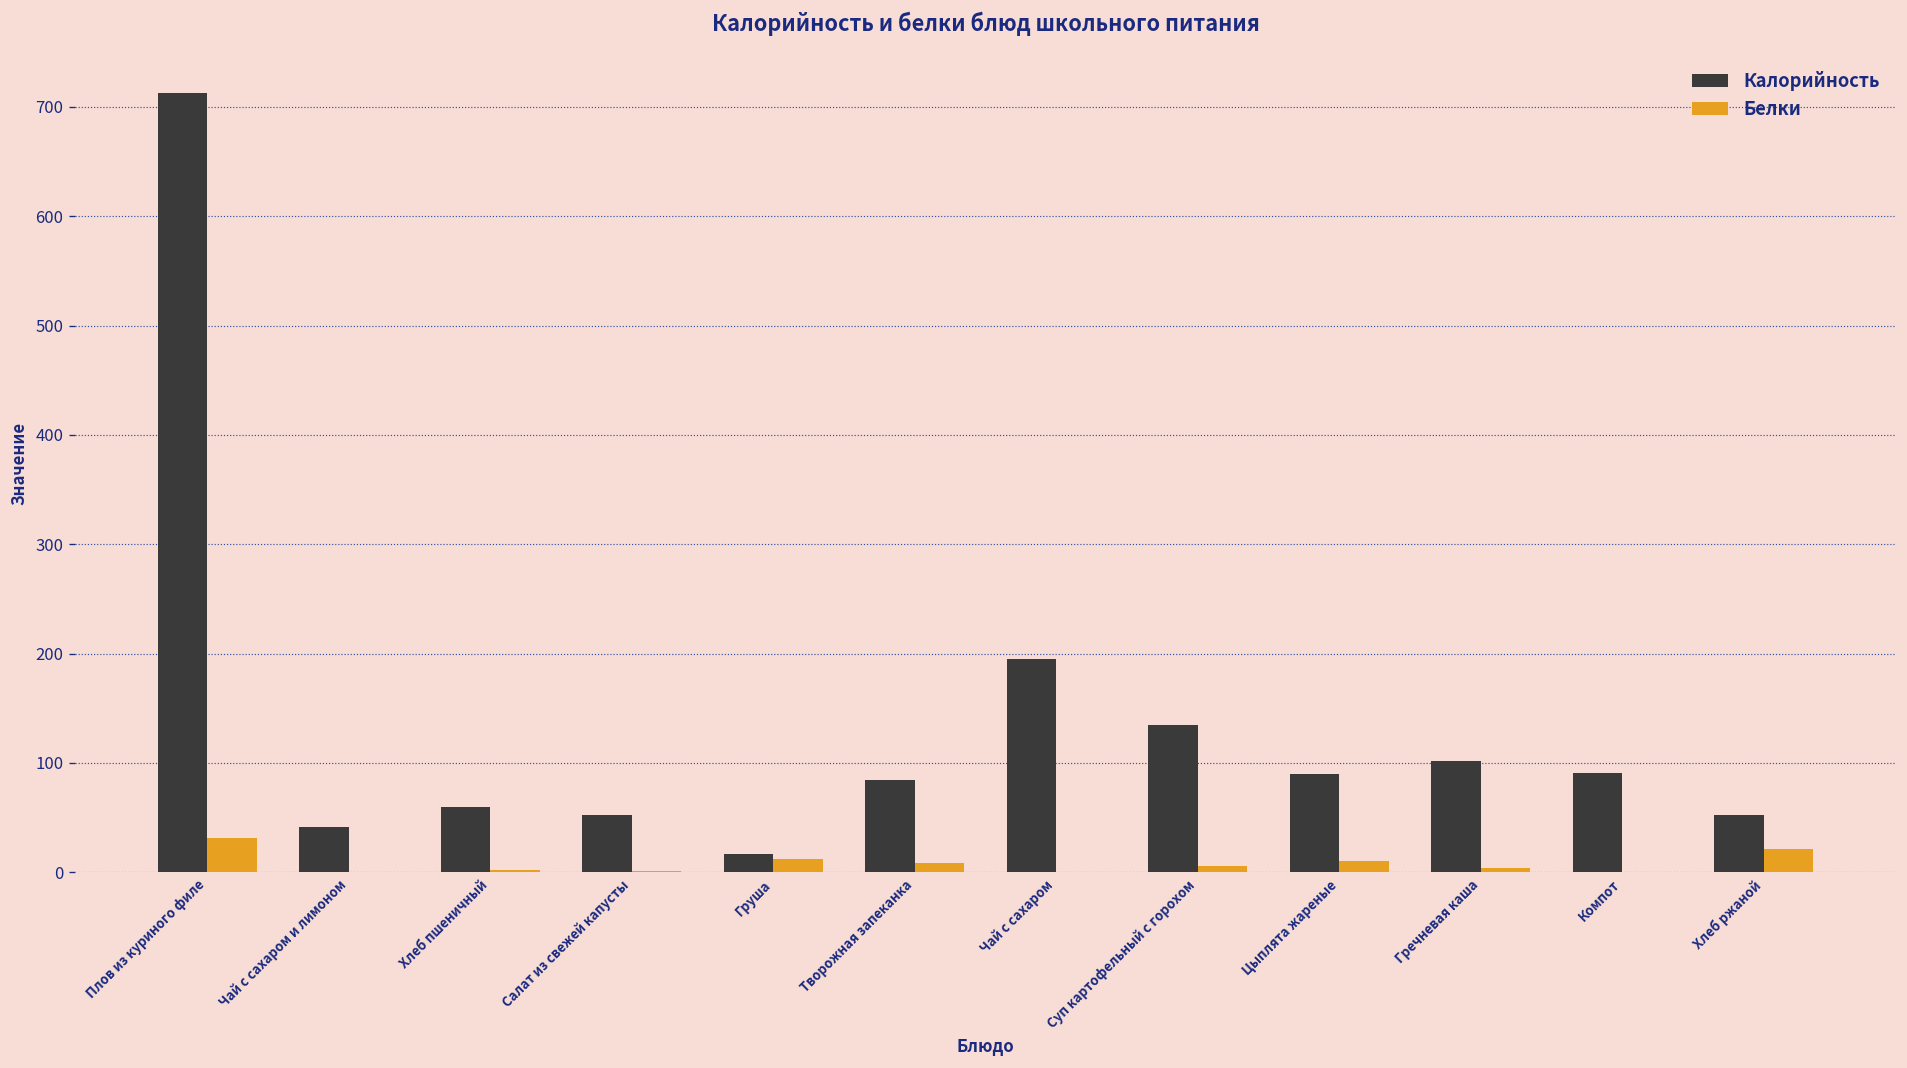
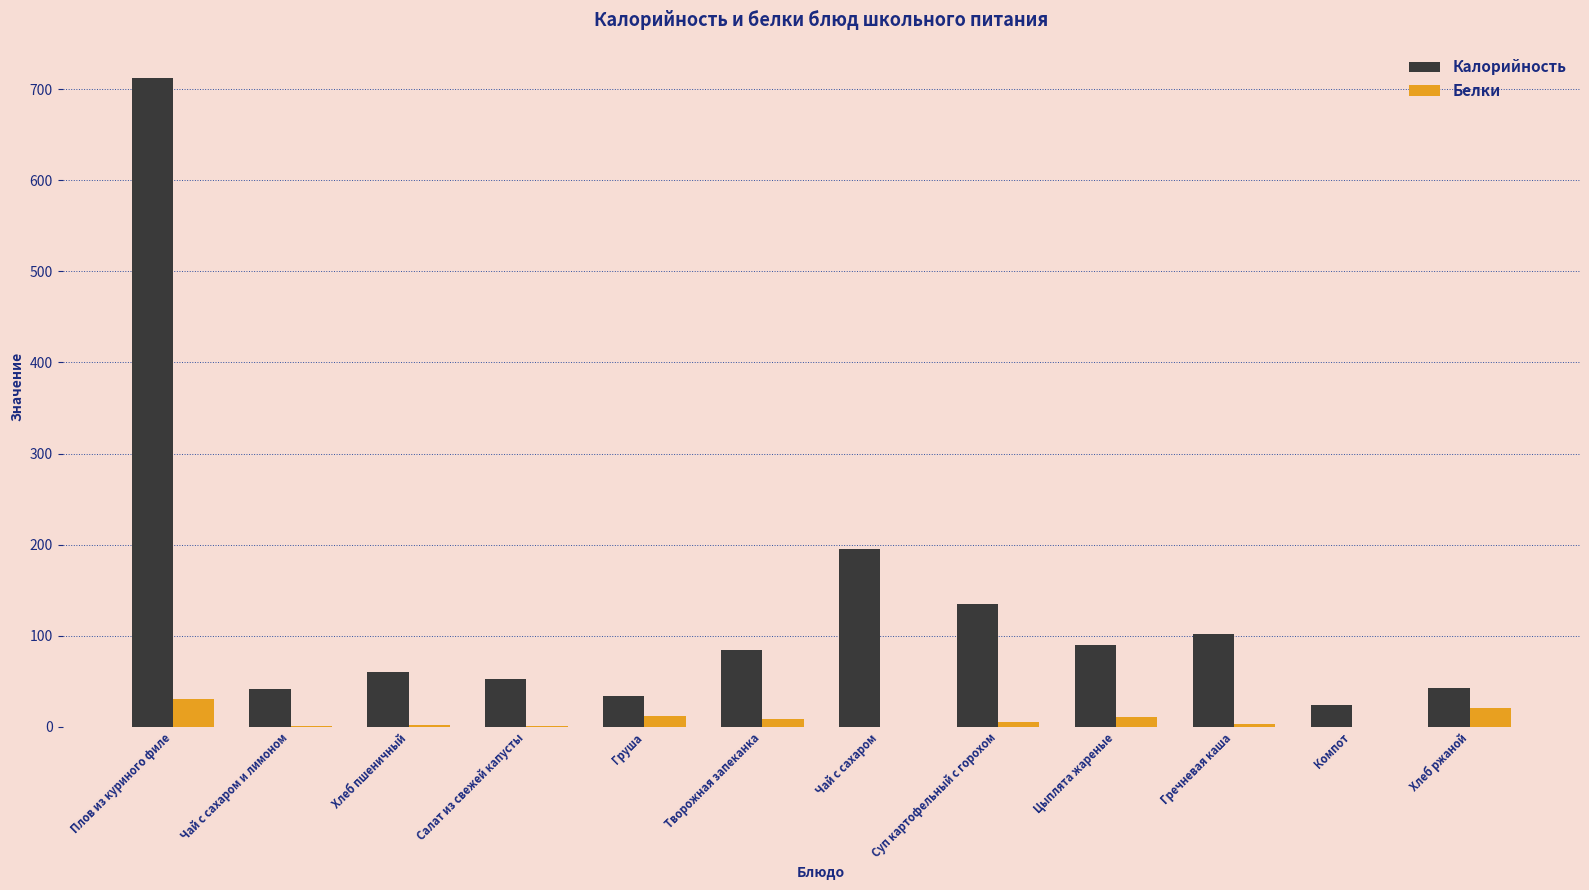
  {
    "Калорийность": {
      "Плов из куриного филе": 710,
      "Чай с сахаром и лимоном": 40,
      "Хлеб пшеничный": 60,
      "Салат из свежей капусты": 50,
-     "Груша": 20,
+     "Груша": 30,
      "Творожная запеканка": 80,
      "Чай с сахаром": 190,
      "Суп картофельный с горохом": 130,
      "Цыплята жареные": 90,
      "Гречневая каша": 100,
-     "Компот": 90,
-     "Хлеб ржаной": 50
+     "Компот": 20,
+     "Хлеб ржаной": 40
    },
    "Белки": {
      "Плов из куриного филе": 30,
      "Груша": 10,
      "Творожная запеканка": 10,
      "Суп картофельный с горохом": 10,
      "Цыплята жареные": 10,
      "Гречневая каша": 0,
      "Хлеб ржаной": 20
    }
  }
